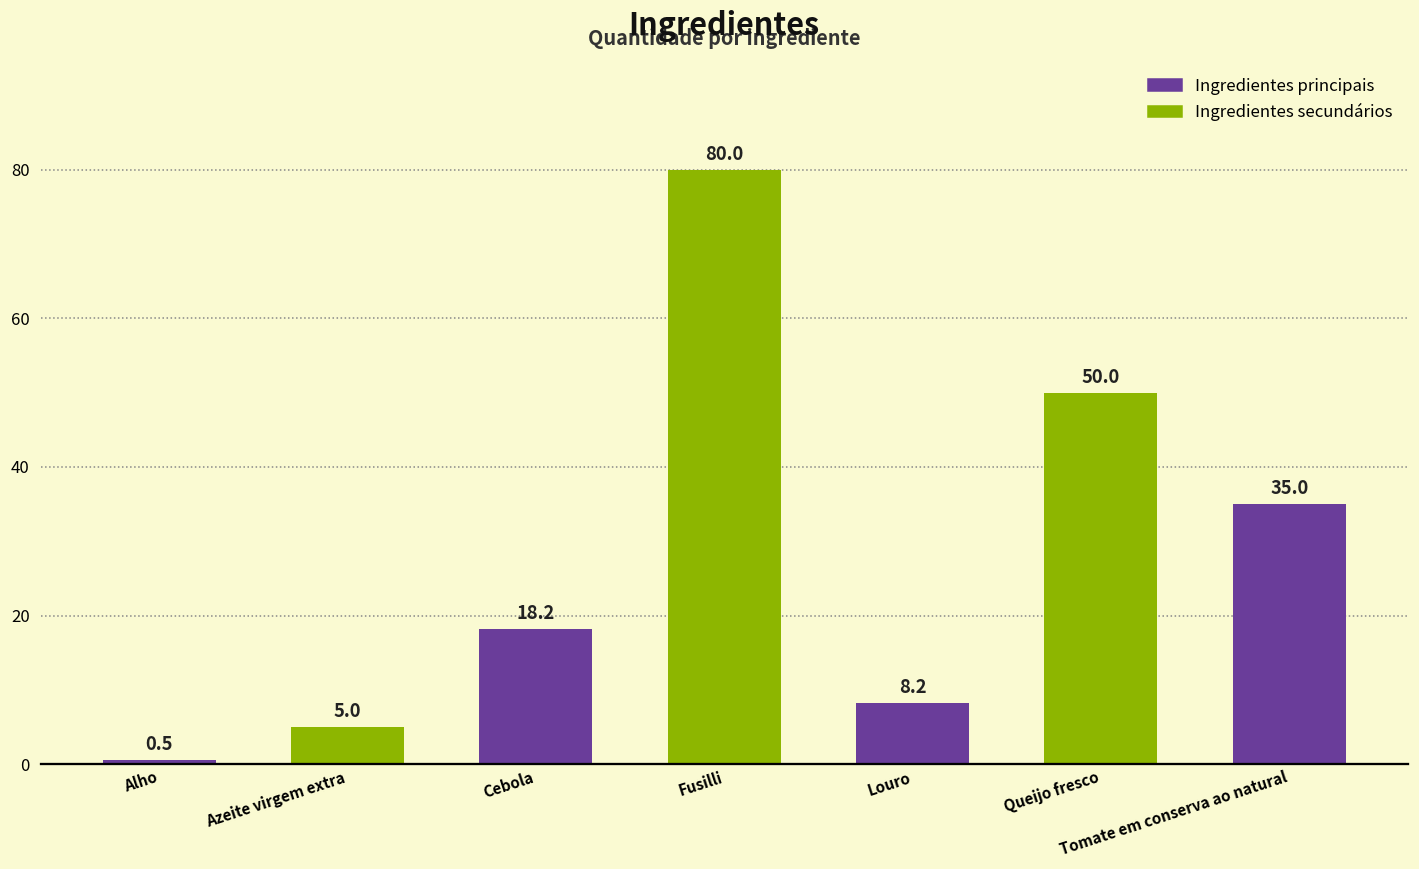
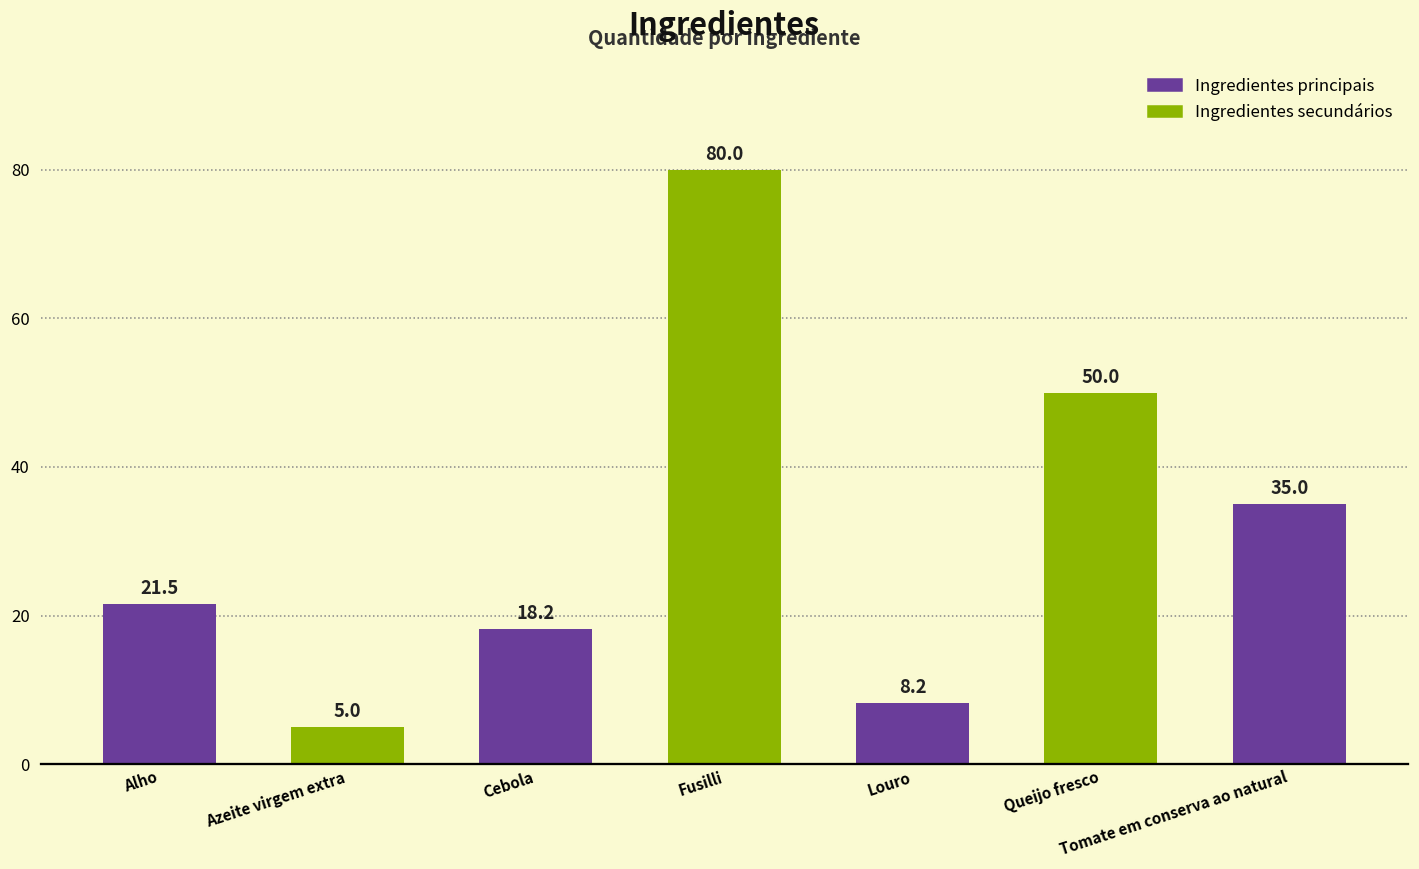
  {
-   "Alho": 0.5,
+   "Alho": 21.5,
    "Azeite virgem extra": 5.0,
    "Cebola": 18.2,
    "Fusilli": 80.0,
    "Louro": 8.2,
    "Queijo fresco": 50.0,
    "Tomate em conserva ao natural": 35.0
  }
